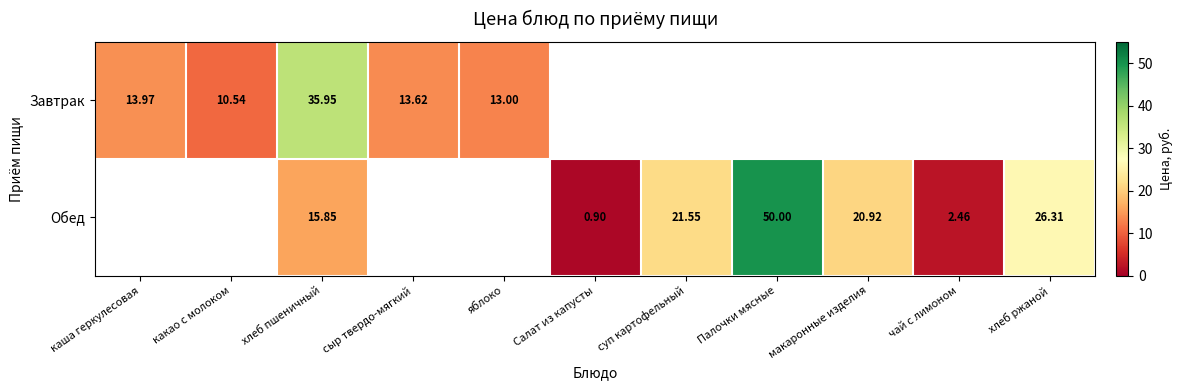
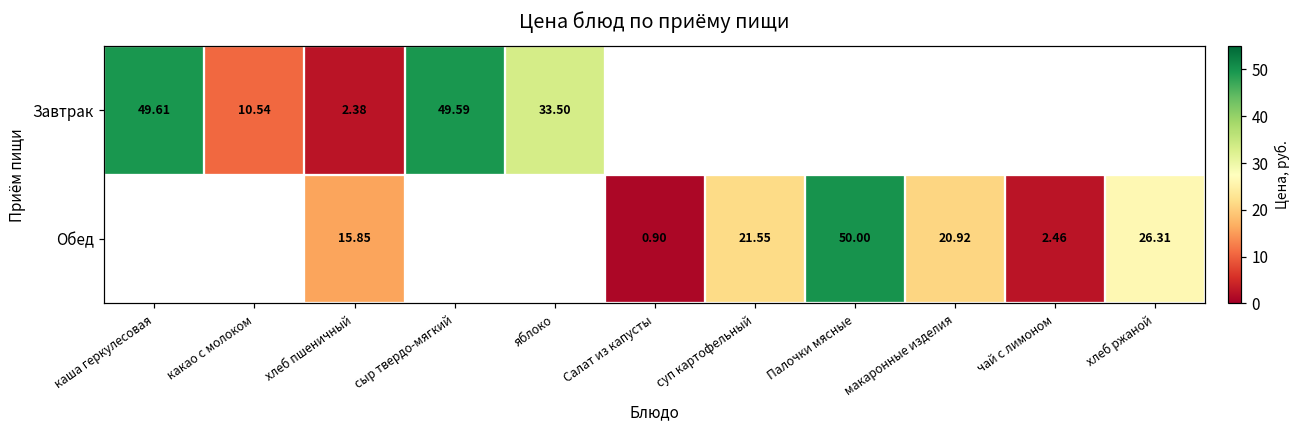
  {
    "Завтрак": {
-     "каша геркулесовая": 13.97,
+     "каша геркулесовая": 49.61,
      "какао с молоком": 10.54,
-     "хлеб пшеничный": 35.95,
-     "сыр твердо-мягкий": 13.62,
-     "яблоко": 13.00
+     "хлеб пшеничный": 2.38,
+     "сыр твердо-мягкий": 49.59,
+     "яблоко": 33.50
    },
    "Обед": {
      "хлеб пшеничный": 15.85,
      "Салат из капусты": 0.90,
      "суп картофельный": 21.55,
      "Палочки мясные": 50.00,
      "макаронные изделия": 20.92,
      "чай с лимоном": 2.46,
      "хлеб ржаной": 26.31
    }
  }
